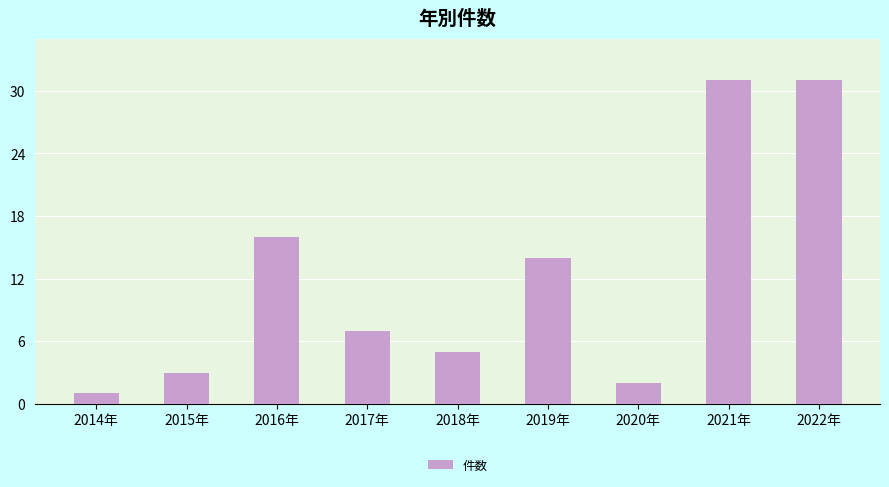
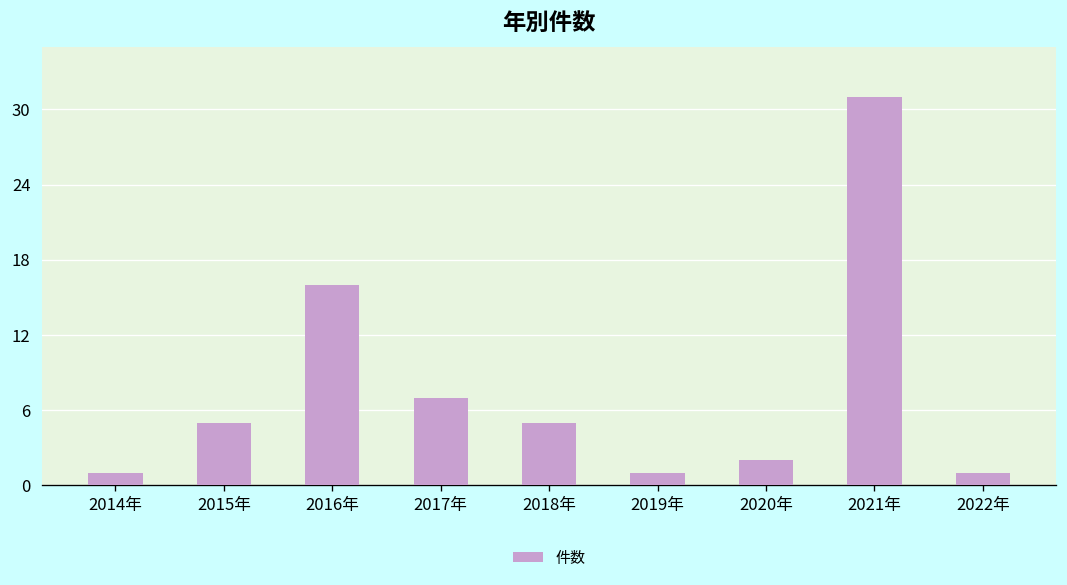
  {
    "2014年": 1,
-   "2015年": 3,
+   "2015年": 5,
    "2016年": 16,
    "2017年": 7,
    "2018年": 5,
-   "2019年": 14,
+   "2019年": 1,
    "2020年": 2,
    "2021年": 31,
-   "2022年": 31
+   "2022年": 1
  }
